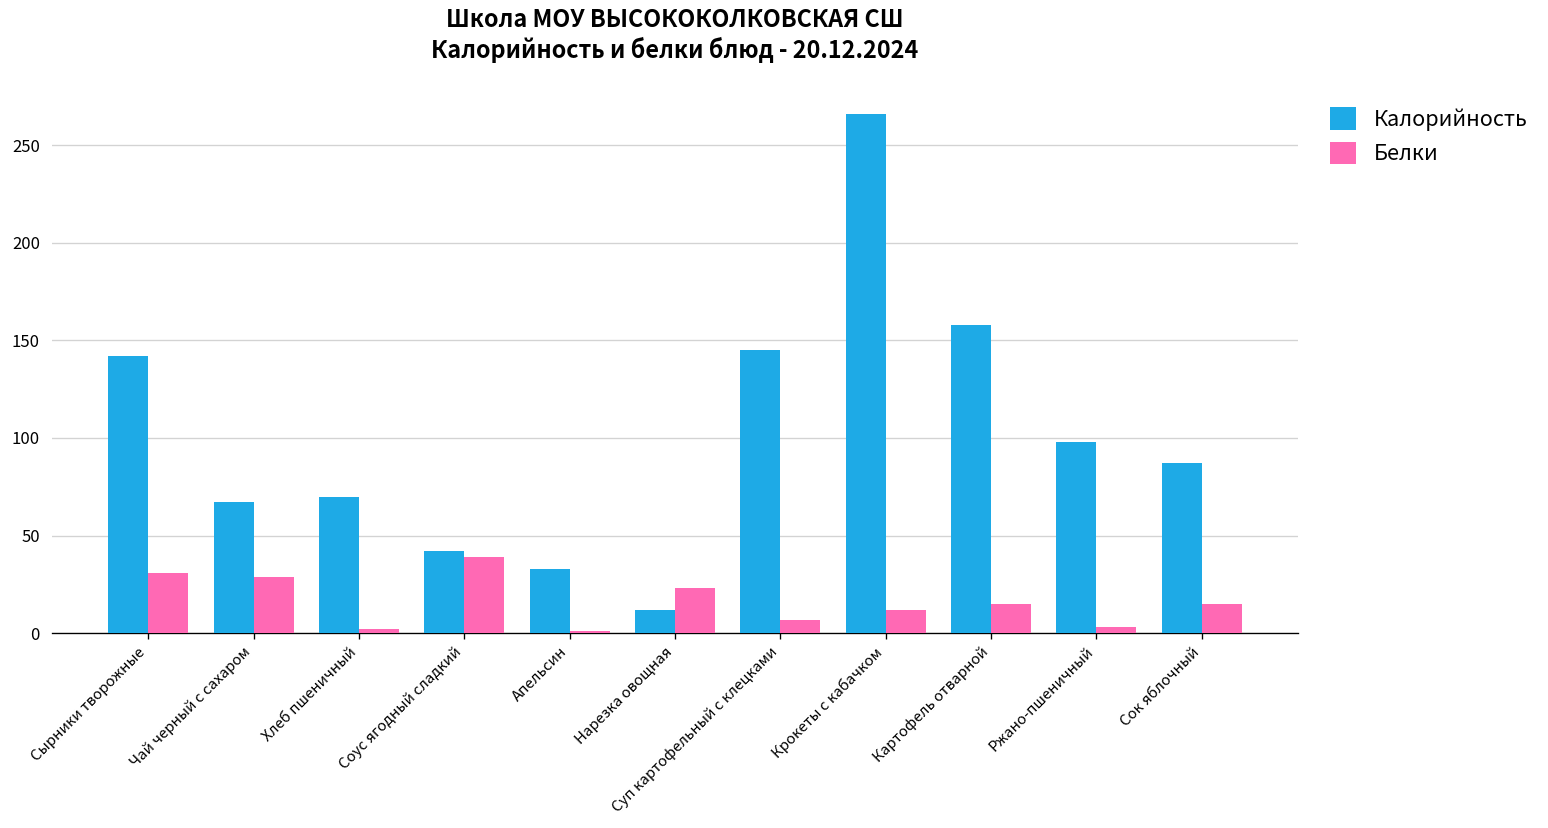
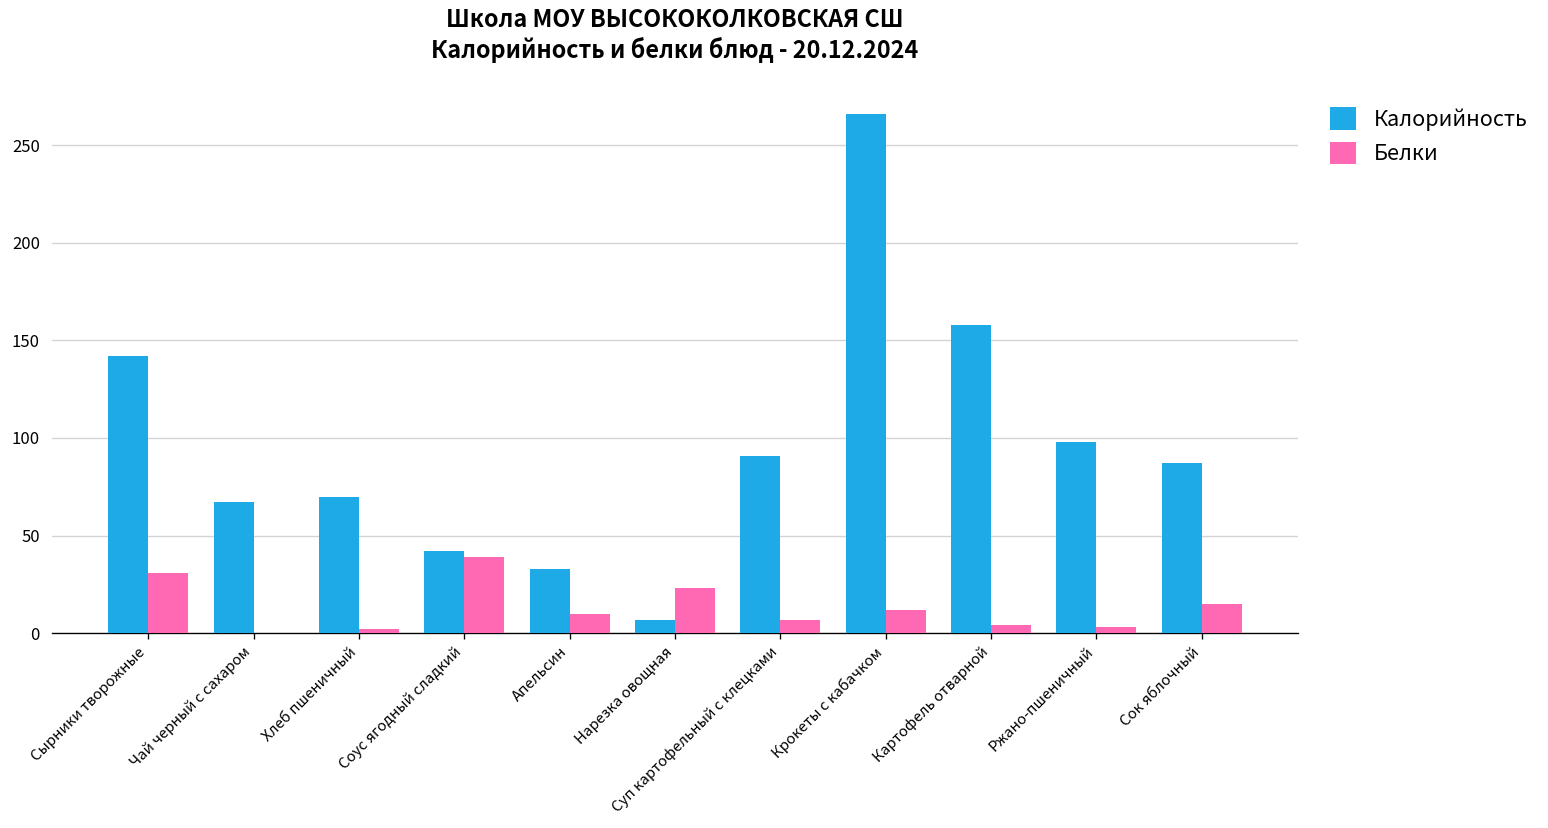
  {
    "Калорийность": {
      "Сырники творожные": 142,
      "Чай черный с сахаром": 67,
      "Хлеб пшеничный": 70,
      "Соус ягодный сладкий": 42,
      "Апельсин": 33,
-     "Нарезка овощная": 12,
-     "Суп картофельный с клецками": 145,
+     "Нарезка овощная": 7,
+     "Суп картофельный с клецками": 91,
      "Крокеты с кабачком": 266,
      "Картофель отварной": 158,
      "Ржано-пшеничный": 98,
      "Сок яблочный": 87
    },
    "Белки": {
      "Сырники творожные": 31,
-     "Чай черный с сахаром": 29,
+     "Чай черный с сахаром": 0,
      "Хлеб пшеничный": 2,
      "Соус ягодный сладкий": 39,
-     "Апельсин": 1,
+     "Апельсин": 10,
      "Нарезка овощная": 23,
      "Суп картофельный с клецками": 7,
      "Крокеты с кабачком": 12,
-     "Картофель отварной": 15,
+     "Картофель отварной": 4,
      "Ржано-пшеничный": 3,
      "Сок яблочный": 15
    }
  }
